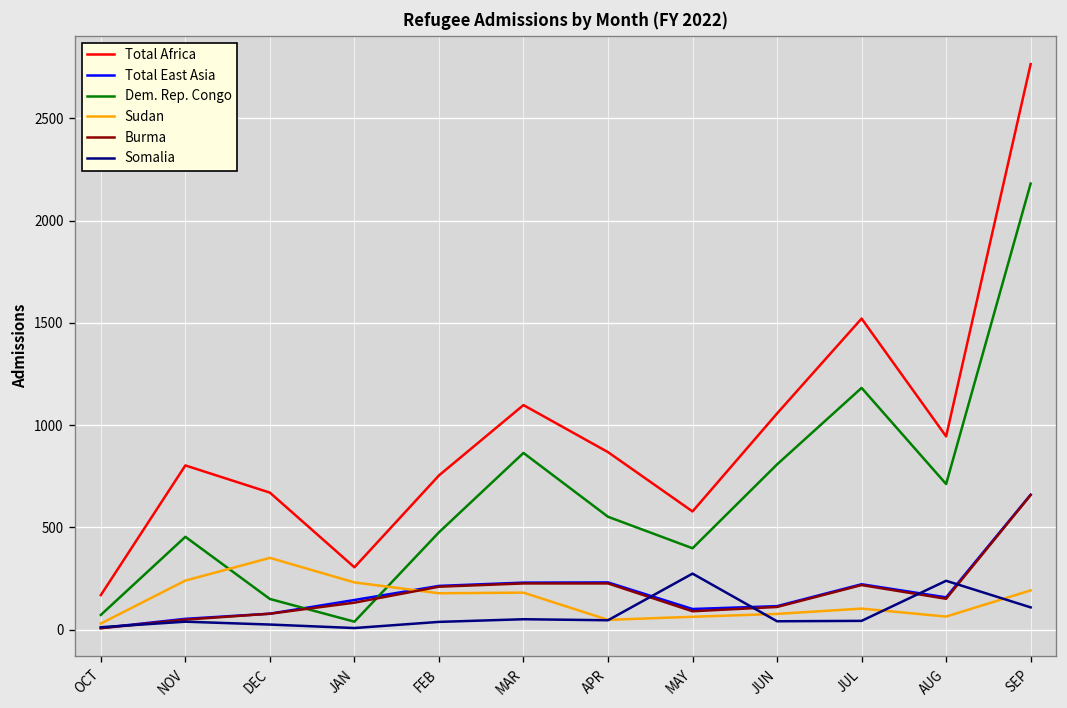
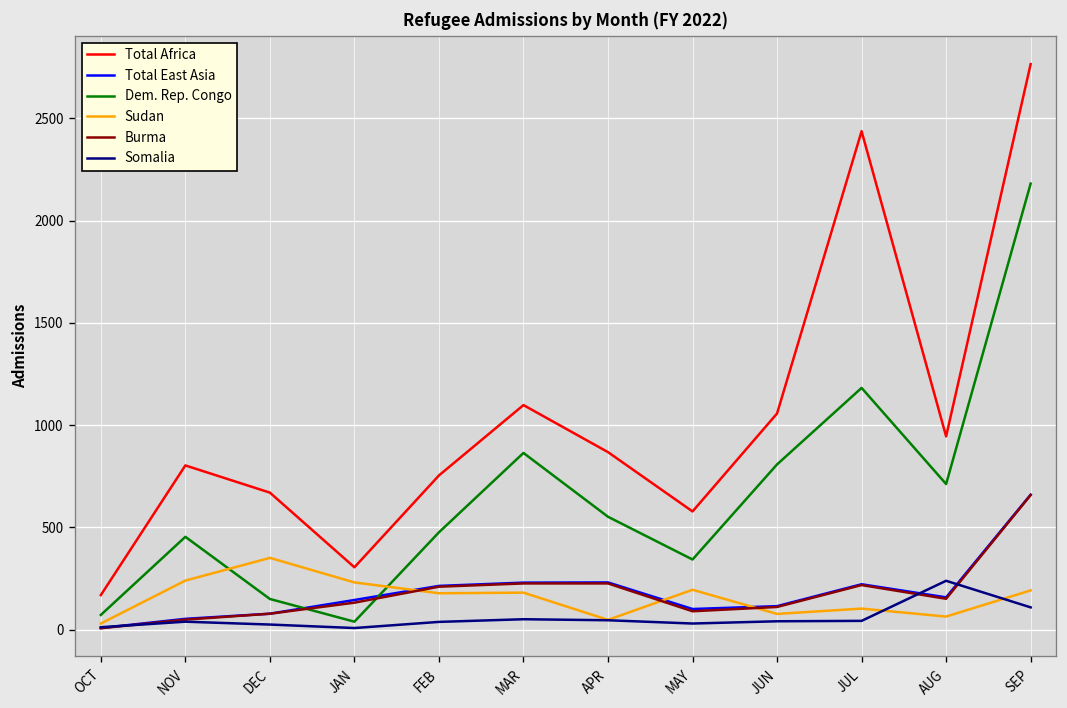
  {
    "Total Africa": {
      "OCT": 170,
      "NOV": 800,
      "DEC": 670,
      "JAN": 310,
      "FEB": 750,
      "MAR": 1100,
      "APR": 870,
      "MAY": 580,
      "JUN": 1060,
-     "JUL": 1520,
+     "JUL": 2440,
      "AUG": 950,
      "SEP": 2770
    },
    "Dem. Rep. Congo": {
      "OCT": 70,
      "NOV": 450,
      "DEC": 150,
      "JAN": 40,
      "FEB": 480,
      "MAR": 860,
      "APR": 550,
-     "MAY": 400,
+     "MAY": 340,
      "JUN": 810,
      "JUL": 1180,
      "AUG": 710,
      "SEP": 2180
    },
    "Sudan": {
      "OCT": 30,
      "NOV": 240,
      "DEC": 350,
      "JAN": 230,
      "FEB": 180,
      "MAR": 180,
-     "MAY": 60,
+     "MAY": 200,
      "JUN": 80,
      "JUL": 100,
      "AUG": 60,
      "SEP": 190
    },
    "Somalia": {
      "DEC": 30,
      "JAN": 10,
      "FEB": 40,
      "MAR": 50,
-     "MAY": 270,
+     "MAY": 30,
      "JUN": 40,
      "JUL": 40,
      "AUG": 240,
      "SEP": 110
    }
  }
